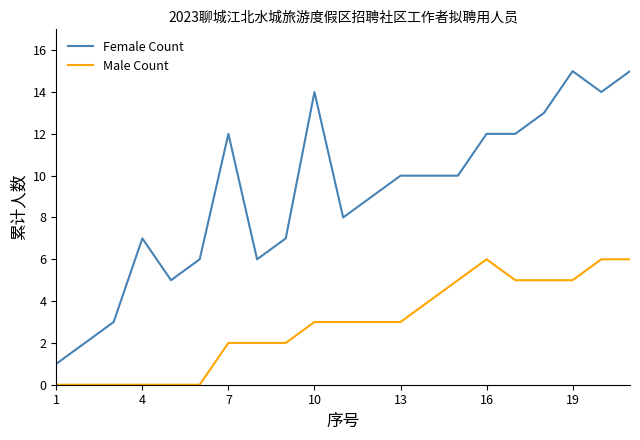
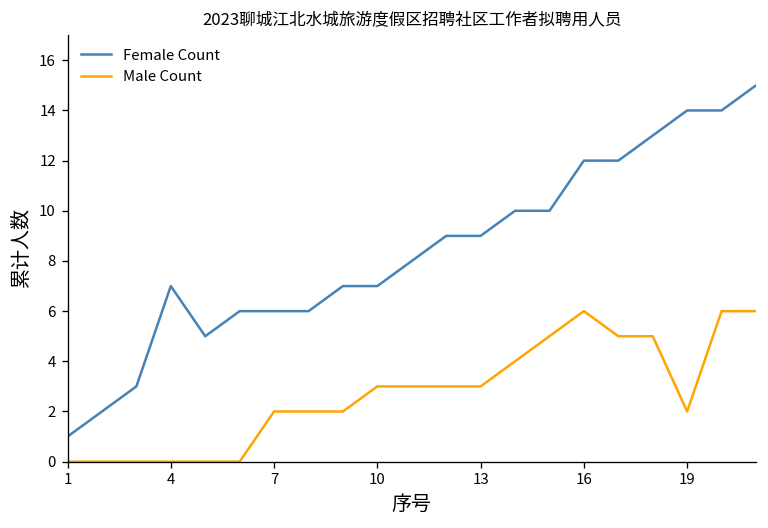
  {
    "Female Count": {
      "1": 1,
      "4": 7,
-     "7": 12,
-     "10": 14,
-     "13": 10,
+     "7": 6,
+     "10": 7,
+     "13": 9,
      "16": 12,
-     "19": 15
+     "19": 14
    },
    "Male Count": {
      "1": 0,
      "4": 0,
      "7": 2,
      "10": 3,
      "13": 3,
      "16": 6,
-     "19": 5
+     "19": 2
    }
  }
